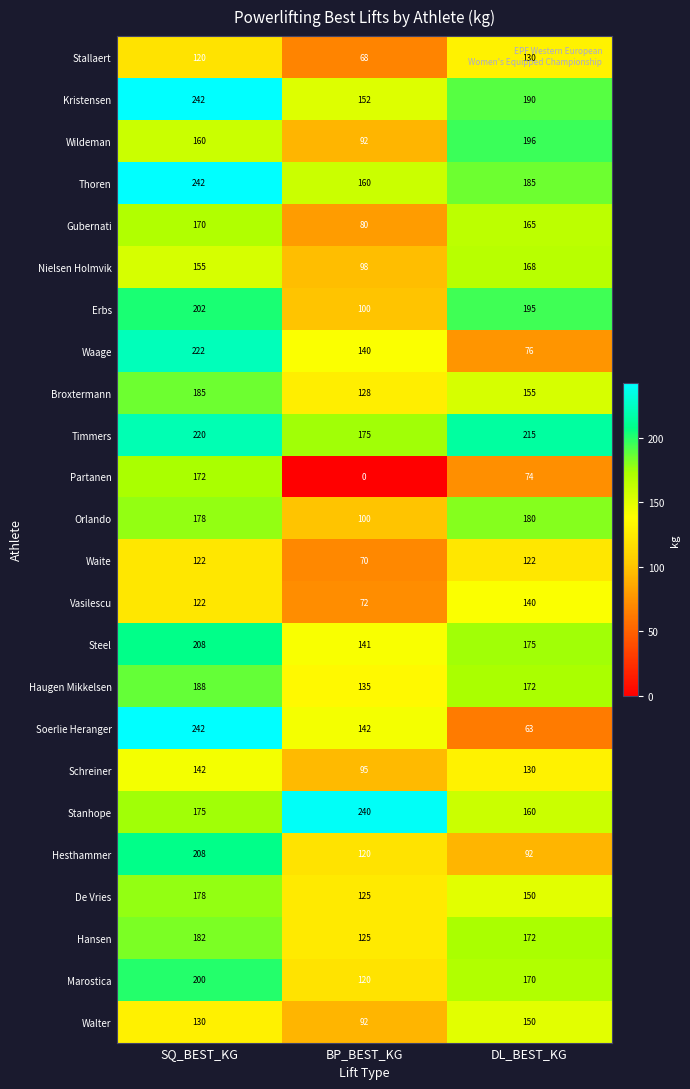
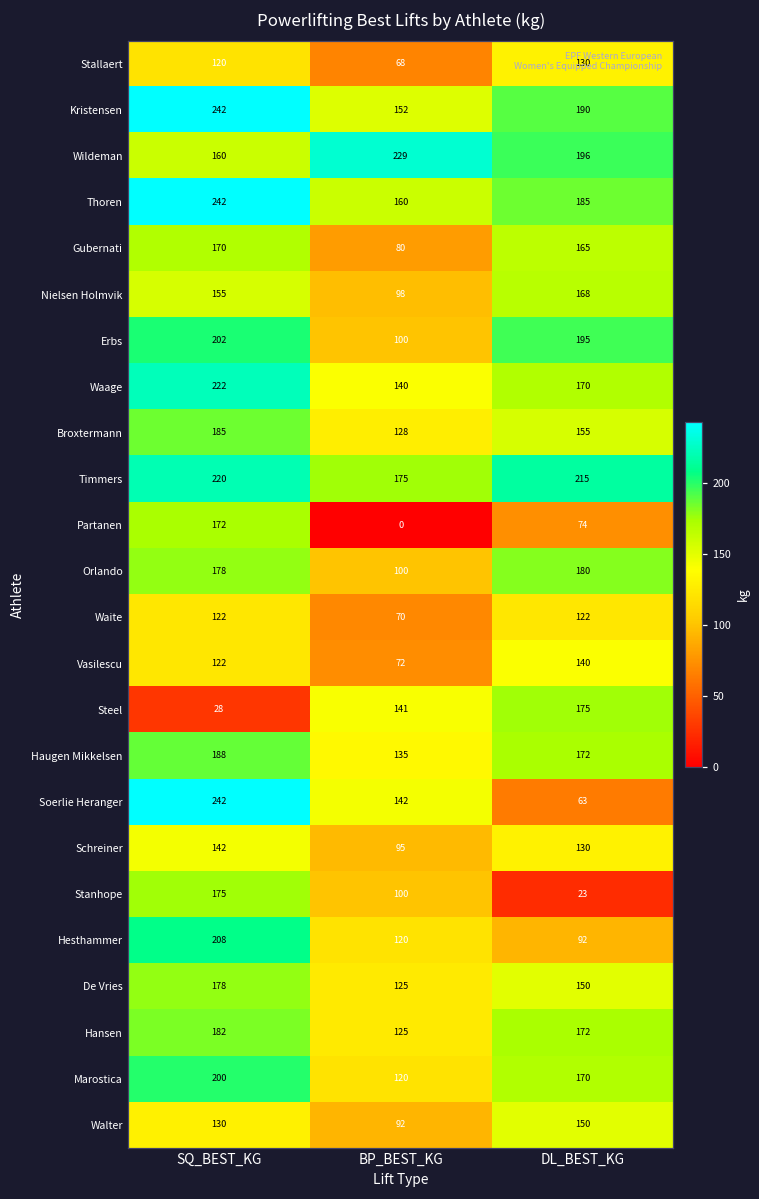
  {
    "Stallaert": {
      "SQ_BEST_KG": 120,
      "BP_BEST_KG": 68
    },
    "Kristensen": {
      "SQ_BEST_KG": 242,
      "BP_BEST_KG": 152,
      "DL_BEST_KG": 190
    },
    "Wildeman": {
      "SQ_BEST_KG": 160,
-     "BP_BEST_KG": 92,
+     "BP_BEST_KG": 229,
      "DL_BEST_KG": 196
    },
    "Thoren": {
      "SQ_BEST_KG": 242,
      "BP_BEST_KG": 160,
      "DL_BEST_KG": 185
    },
    "Gubernati": {
      "SQ_BEST_KG": 170,
      "BP_BEST_KG": 80,
      "DL_BEST_KG": 165
    },
    "Nielsen Holmvik": {
      "SQ_BEST_KG": 155,
      "BP_BEST_KG": 98,
      "DL_BEST_KG": 168
    },
    "Erbs": {
      "SQ_BEST_KG": 202,
      "BP_BEST_KG": 100,
      "DL_BEST_KG": 195
    },
    "Waage": {
      "SQ_BEST_KG": 222,
      "BP_BEST_KG": 140,
-     "DL_BEST_KG": 76
+     "DL_BEST_KG": 170
    },
    "Broxtermann": {
      "SQ_BEST_KG": 185,
      "BP_BEST_KG": 128,
      "DL_BEST_KG": 155
    },
    "Timmers": {
      "SQ_BEST_KG": 220,
      "BP_BEST_KG": 175,
      "DL_BEST_KG": 215
    },
    "Partanen": {
      "SQ_BEST_KG": 172,
      "BP_BEST_KG": 0,
      "DL_BEST_KG": 74
    },
    "Orlando": {
      "SQ_BEST_KG": 178,
      "BP_BEST_KG": 100,
      "DL_BEST_KG": 180
    },
    "Waite": {
      "SQ_BEST_KG": 122,
      "BP_BEST_KG": 70,
      "DL_BEST_KG": 122
    },
    "Vasilescu": {
      "SQ_BEST_KG": 122,
      "BP_BEST_KG": 72,
      "DL_BEST_KG": 140
    },
    "Steel": {
-     "SQ_BEST_KG": 208,
+     "SQ_BEST_KG": 28,
      "BP_BEST_KG": 141,
      "DL_BEST_KG": 175
    },
    "Haugen Mikkelsen": {
      "SQ_BEST_KG": 188,
      "BP_BEST_KG": 135,
      "DL_BEST_KG": 172
    },
    "Soerlie Heranger": {
      "SQ_BEST_KG": 242,
      "BP_BEST_KG": 142,
      "DL_BEST_KG": 63
    },
    "Schreiner": {
      "SQ_BEST_KG": 142,
      "BP_BEST_KG": 95,
      "DL_BEST_KG": 130
    },
    "Stanhope": {
      "SQ_BEST_KG": 175,
-     "BP_BEST_KG": 240,
-     "DL_BEST_KG": 160
+     "BP_BEST_KG": 100,
+     "DL_BEST_KG": 23
    },
    "Hesthammer": {
      "SQ_BEST_KG": 208,
      "BP_BEST_KG": 120,
      "DL_BEST_KG": 92
    },
    "De Vries": {
      "SQ_BEST_KG": 178,
      "BP_BEST_KG": 125,
      "DL_BEST_KG": 150
    },
    "Hansen": {
      "SQ_BEST_KG": 182,
      "BP_BEST_KG": 125,
      "DL_BEST_KG": 172
    },
    "Marostica": {
      "SQ_BEST_KG": 200,
      "BP_BEST_KG": 120,
      "DL_BEST_KG": 170
    },
    "Walter": {
      "SQ_BEST_KG": 130,
      "BP_BEST_KG": 92,
      "DL_BEST_KG": 150
    }
  }
